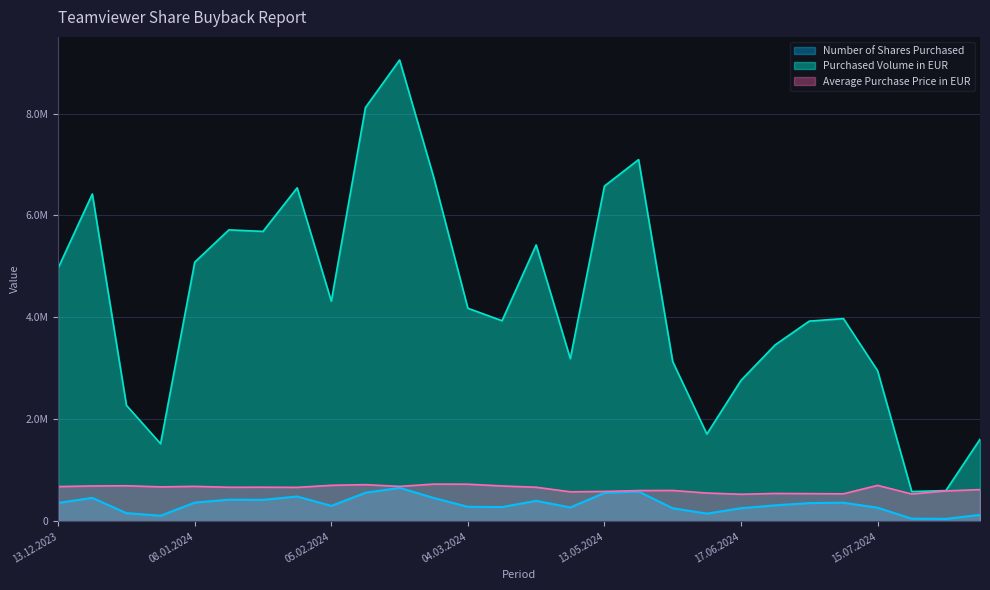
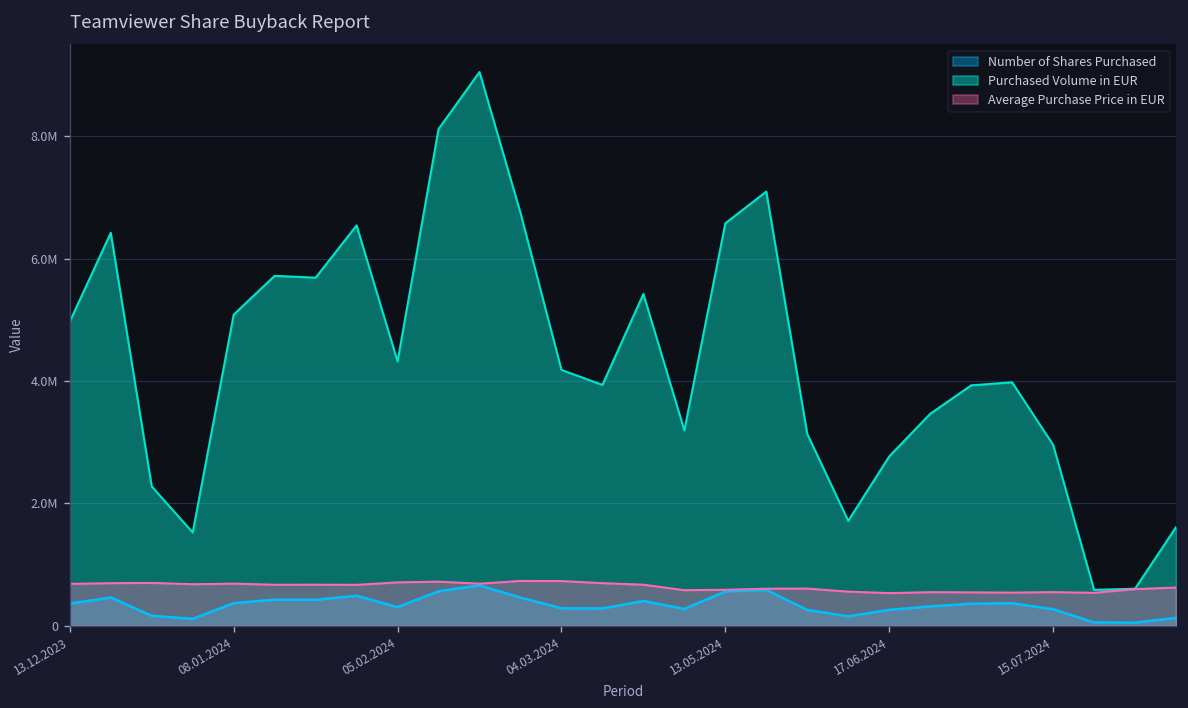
  {
    "Average Purchase Price in EUR": {
      "13.12.2023": 700000,
      "08.01.2024": 700000,
      "05.02.2024": 700000,
      "04.03.2024": 700000,
      "17.06.2024": 500000,
-     "15.07.2024": 700000
+     "15.07.2024": 500000
    }
  }
